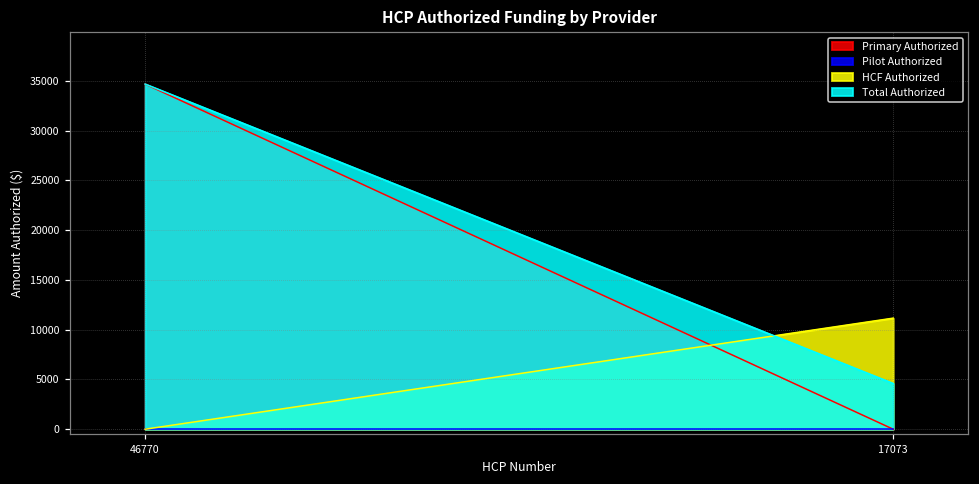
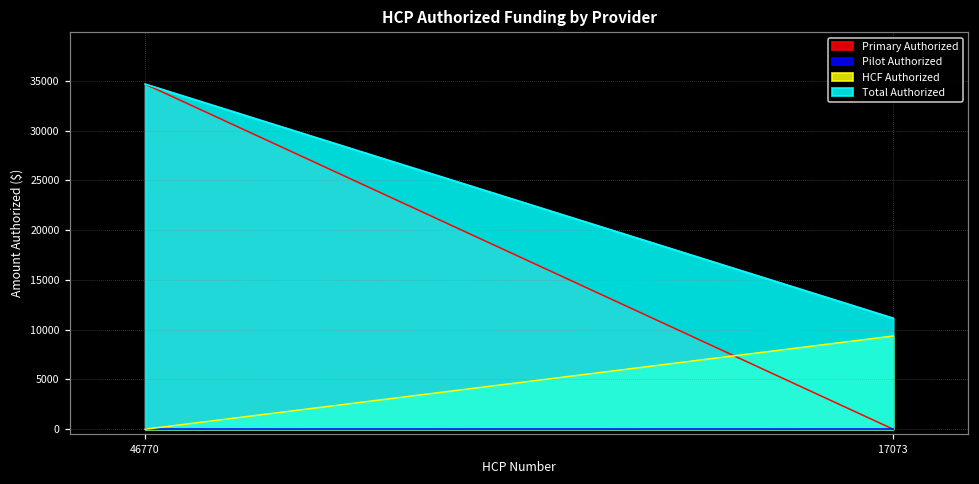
  {
    "HCF Authorized": {
-     "17073": 11000
+     "17073": 9000
    },
    "Total Authorized": {
-     "17073": 5000
+     "17073": 11000
    }
  }
